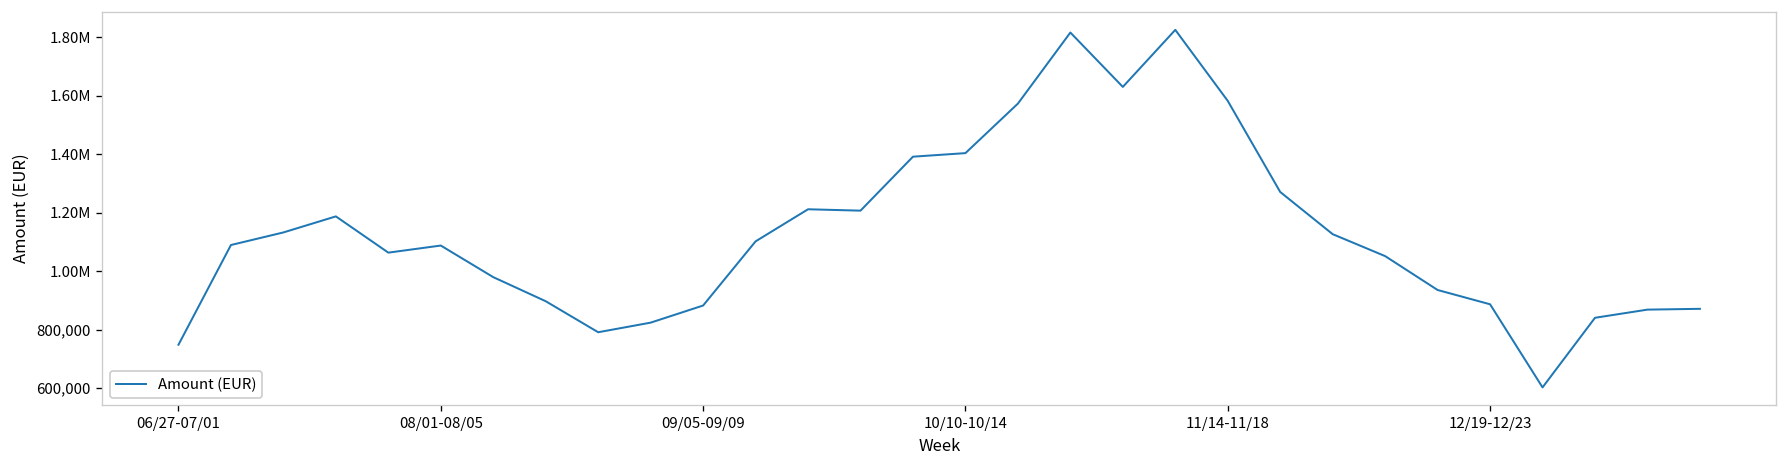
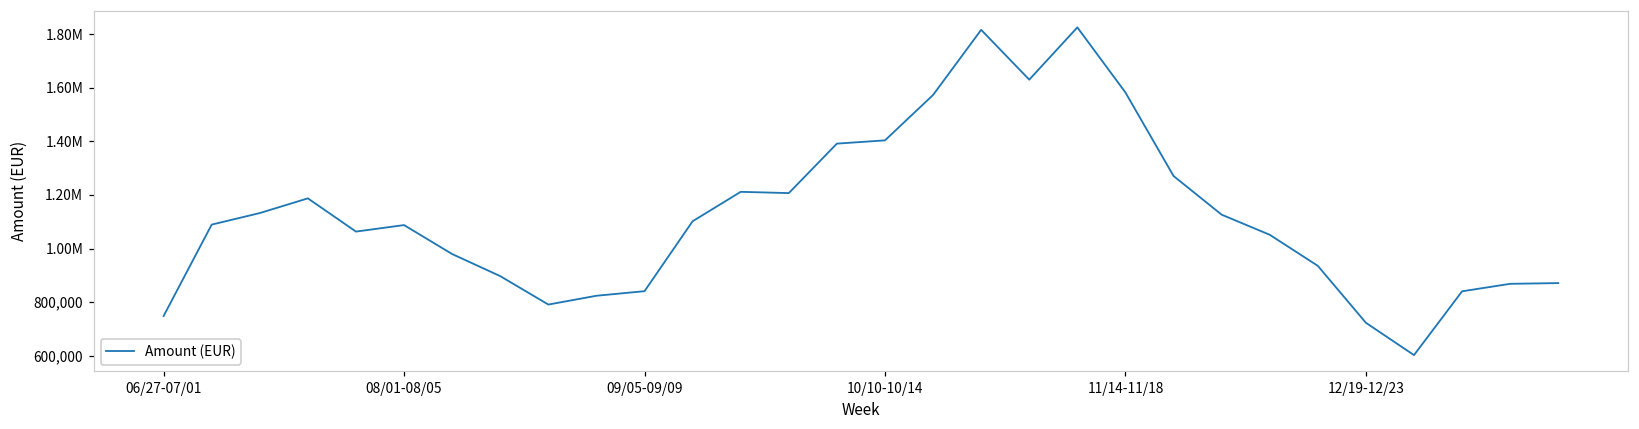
  {
    "06/27-07/01": "750,000",
    "08/01-08/05": "1,090,000",
-   "09/05-09/09": "880,000",
+   "09/05-09/09": "840,000",
    "10/10-10/14": "1,400,000",
    "11/14-11/18": "1,580,000",
-   "12/19-12/23": "890,000"
+   "12/19-12/23": "720,000"
  }
